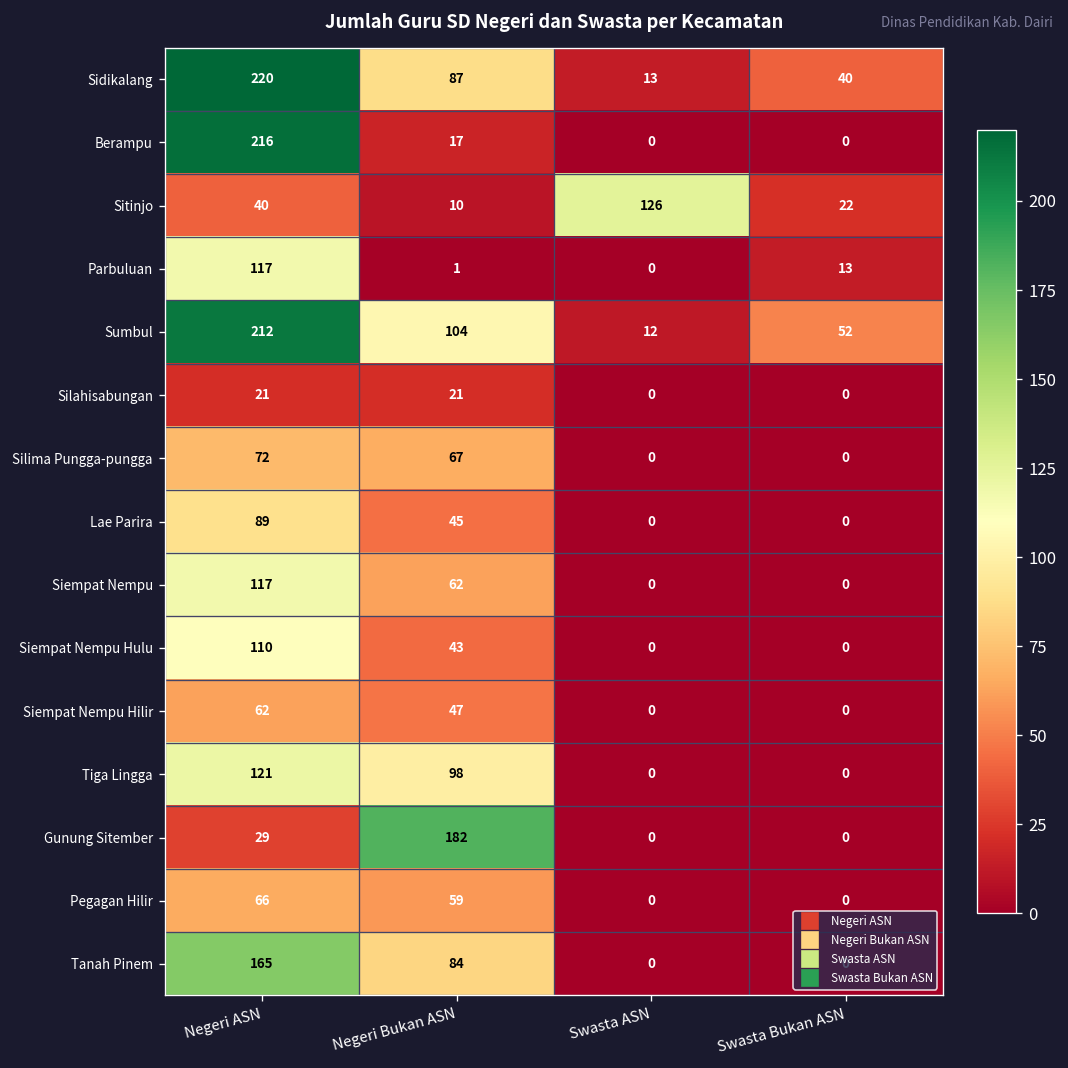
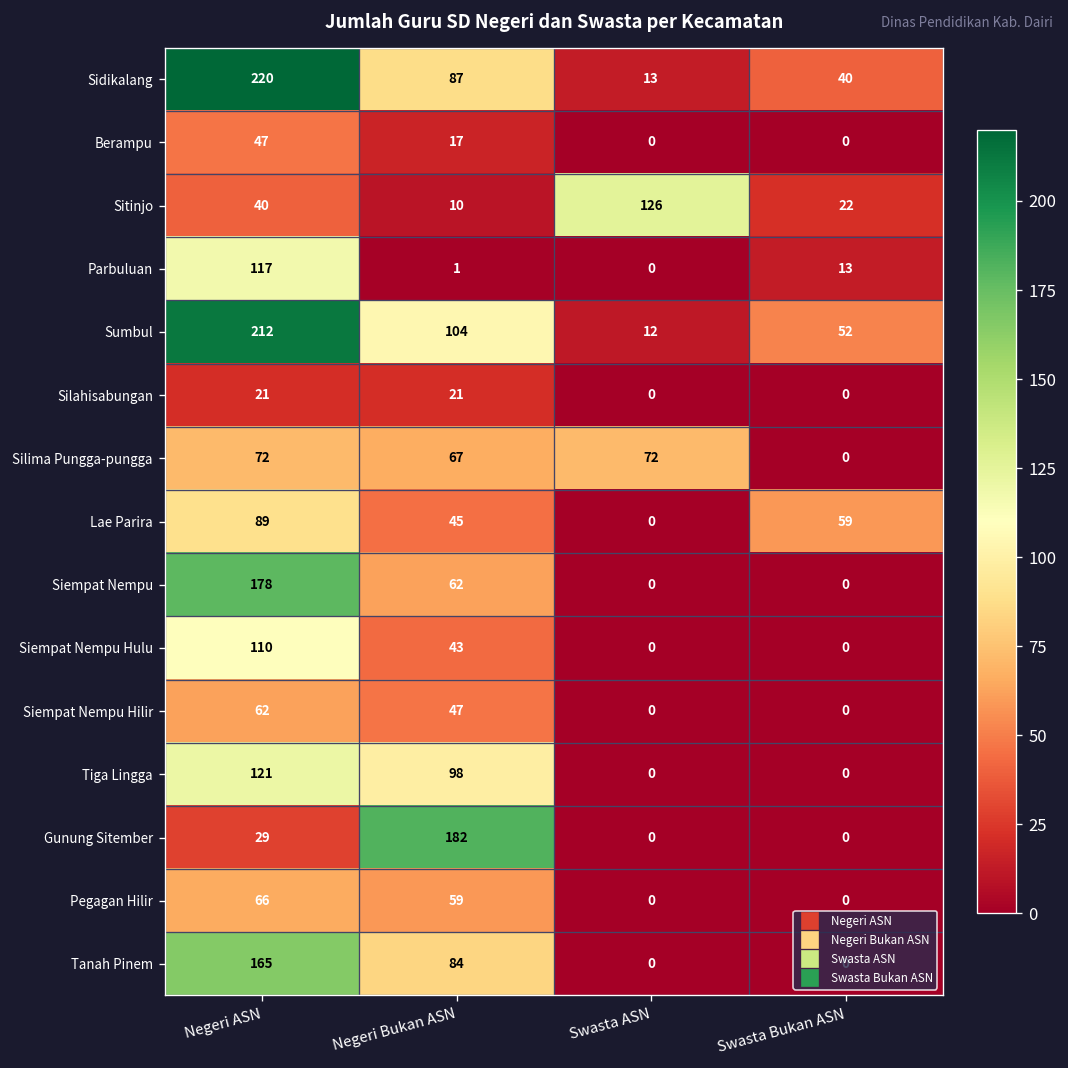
  {
    "Sidikalang": {
      "Negeri ASN": 220,
      "Negeri Bukan ASN": 87,
      "Swasta ASN": 13,
      "Swasta Bukan ASN": 40
    },
    "Berampu": {
-     "Negeri ASN": 216,
+     "Negeri ASN": 47,
      "Negeri Bukan ASN": 17,
      "Swasta ASN": 0,
      "Swasta Bukan ASN": 0
    },
    "Sitinjo": {
      "Negeri ASN": 40,
      "Negeri Bukan ASN": 10,
      "Swasta ASN": 126,
      "Swasta Bukan ASN": 22
    },
    "Parbuluan": {
      "Negeri ASN": 117,
      "Negeri Bukan ASN": 1,
      "Swasta ASN": 0,
      "Swasta Bukan ASN": 13
    },
    "Sumbul": {
      "Negeri ASN": 212,
      "Negeri Bukan ASN": 104,
      "Swasta ASN": 12,
      "Swasta Bukan ASN": 52
    },
    "Silahisabungan": {
      "Negeri ASN": 21,
      "Negeri Bukan ASN": 21,
      "Swasta ASN": 0,
      "Swasta Bukan ASN": 0
    },
    "Silima Pungga-pungga": {
      "Negeri ASN": 72,
      "Negeri Bukan ASN": 67,
-     "Swasta ASN": 0,
+     "Swasta ASN": 72,
      "Swasta Bukan ASN": 0
    },
    "Lae Parira": {
      "Negeri ASN": 89,
      "Negeri Bukan ASN": 45,
      "Swasta ASN": 0,
-     "Swasta Bukan ASN": 0
+     "Swasta Bukan ASN": 59
    },
    "Siempat Nempu": {
-     "Negeri ASN": 117,
+     "Negeri ASN": 178,
      "Negeri Bukan ASN": 62,
      "Swasta ASN": 0,
      "Swasta Bukan ASN": 0
    },
    "Siempat Nempu Hulu": {
      "Negeri ASN": 110,
      "Negeri Bukan ASN": 43,
      "Swasta ASN": 0,
      "Swasta Bukan ASN": 0
    },
    "Siempat Nempu Hilir": {
      "Negeri ASN": 62,
      "Negeri Bukan ASN": 47,
      "Swasta ASN": 0,
      "Swasta Bukan ASN": 0
    },
    "Tiga Lingga": {
      "Negeri ASN": 121,
      "Negeri Bukan ASN": 98,
      "Swasta ASN": 0,
      "Swasta Bukan ASN": 0
    },
    "Gunung Sitember": {
      "Negeri ASN": 29,
      "Negeri Bukan ASN": 182,
      "Swasta ASN": 0,
      "Swasta Bukan ASN": 0
    },
    "Pegagan Hilir": {
      "Negeri ASN": 66,
      "Negeri Bukan ASN": 59,
      "Swasta ASN": 0,
      "Swasta Bukan ASN": 0
    },
    "Tanah Pinem": {
      "Negeri ASN": 165,
      "Negeri Bukan ASN": 84,
      "Swasta ASN": 0
    }
  }
